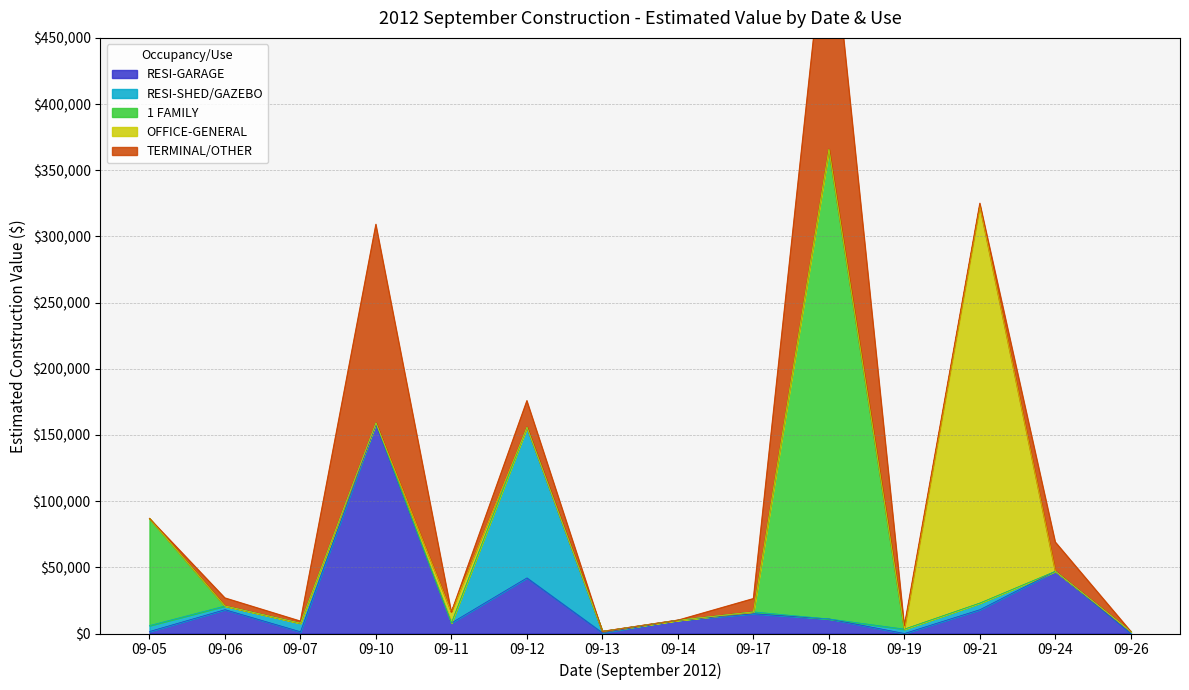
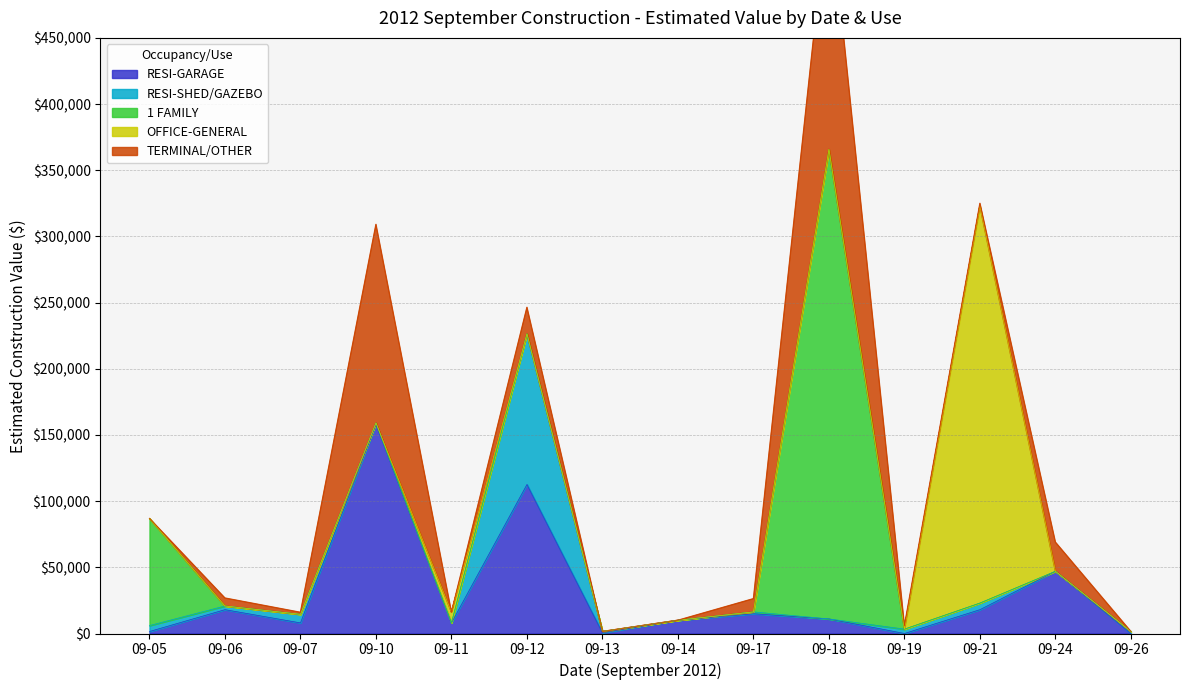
  {
    "RESI-GARAGE": {
      "09-05": "$2,000",
      "09-06": "$18,000",
-     "09-07": "$1,000",
-     "09-12": "$42,000",
+     "09-07": "$8,000",
+     "09-12": "$113,000",
      "09-19": "$0",
      "09-21": "$18,000"
    },
    "RESI-SHED/GAZEBO": {
      "09-05": "$5,000"
    },
    "OFFICE-GENERAL": {
      "09-21": "$300,000"
    },
    "TERMINAL/OTHER": {
      "09-06": "$6,000",
      "09-10": "$150,000",
      "09-12": "$20,000",
      "09-17": "$10,000",
      "09-19": "$3,000",
      "09-21": "$2,000",
      "09-24": "$22,000"
    }
  }
